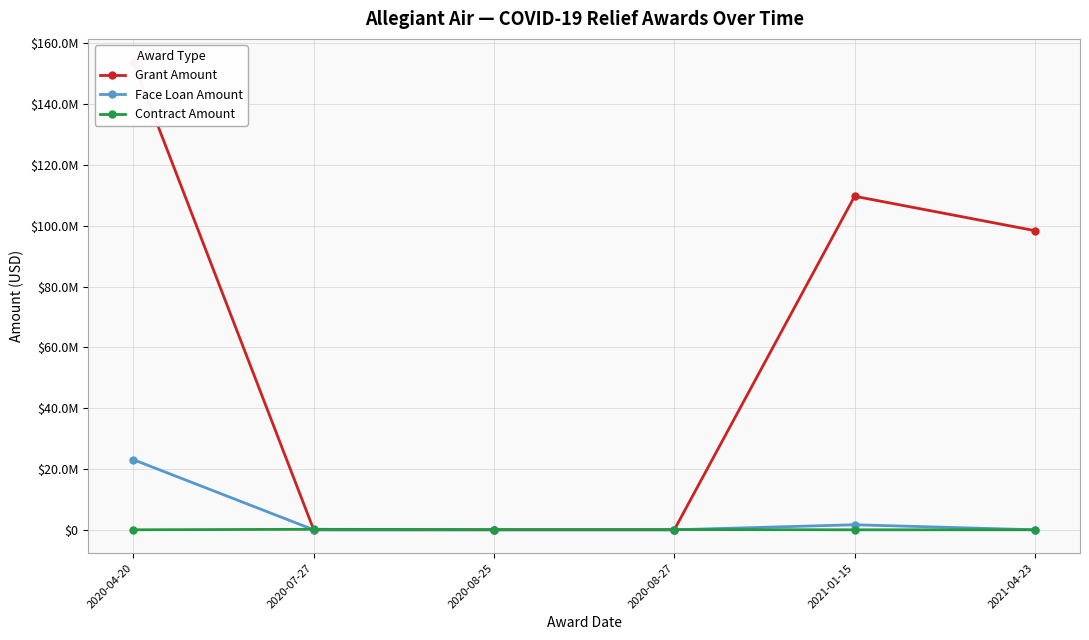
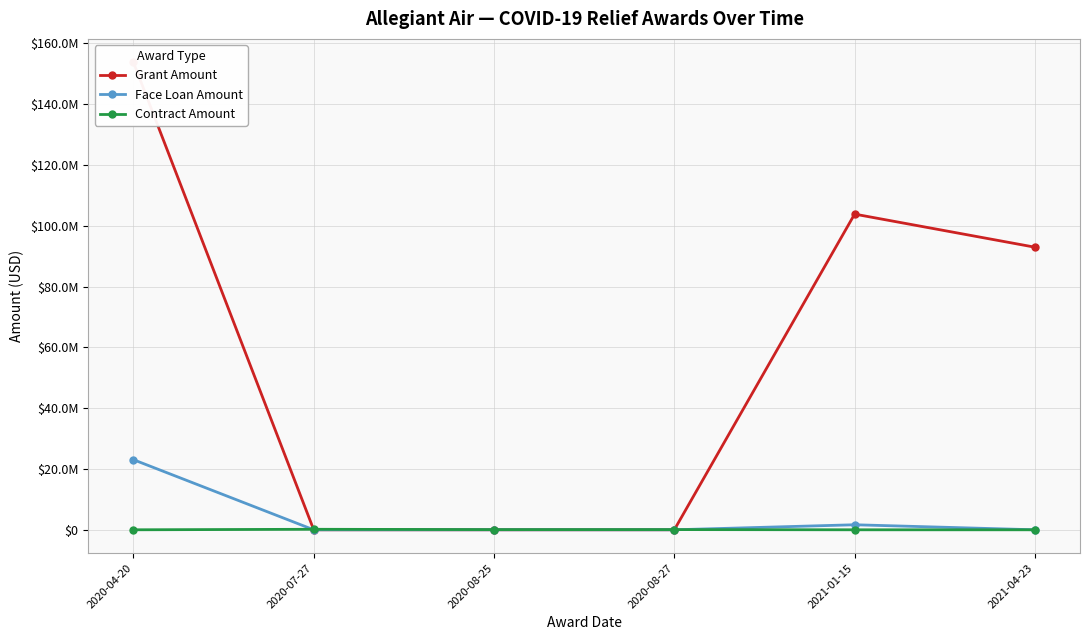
  {
    "Grant Amount": {
-     "2021-01-15": "$110000000",
-     "2021-04-23": "$98000000"
+     "2021-01-15": "$104000000",
+     "2021-04-23": "$93000000"
    },
    "Face Loan Amount": {
      "2020-04-20": "$23000000",
      "2021-01-15": "$2000000"
    },
    "Contract Amount": {
      "2020-04-20": "$0",
      "2021-01-15": "$0"
    }
  }
